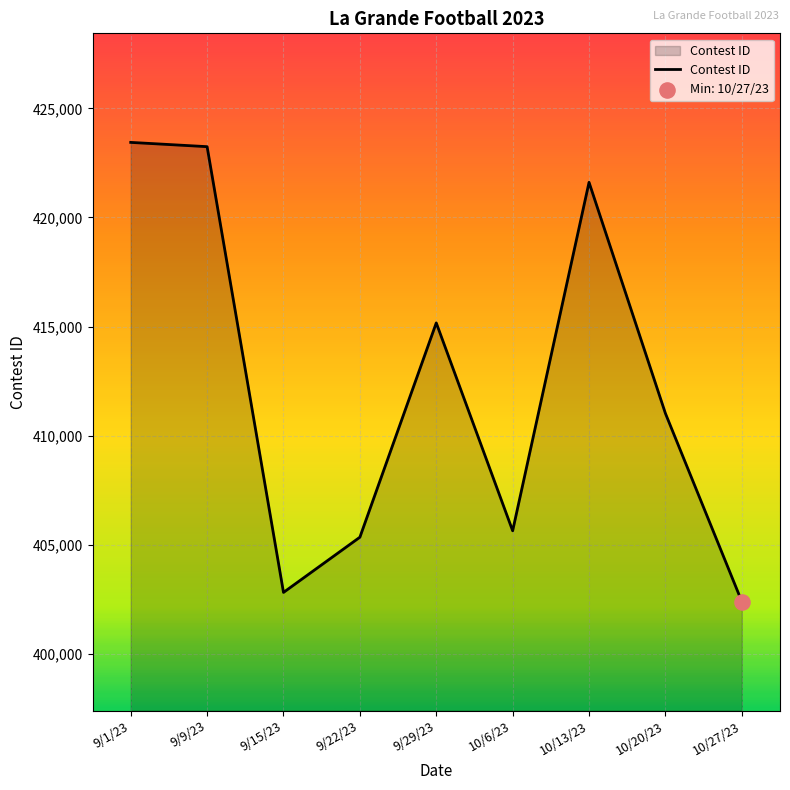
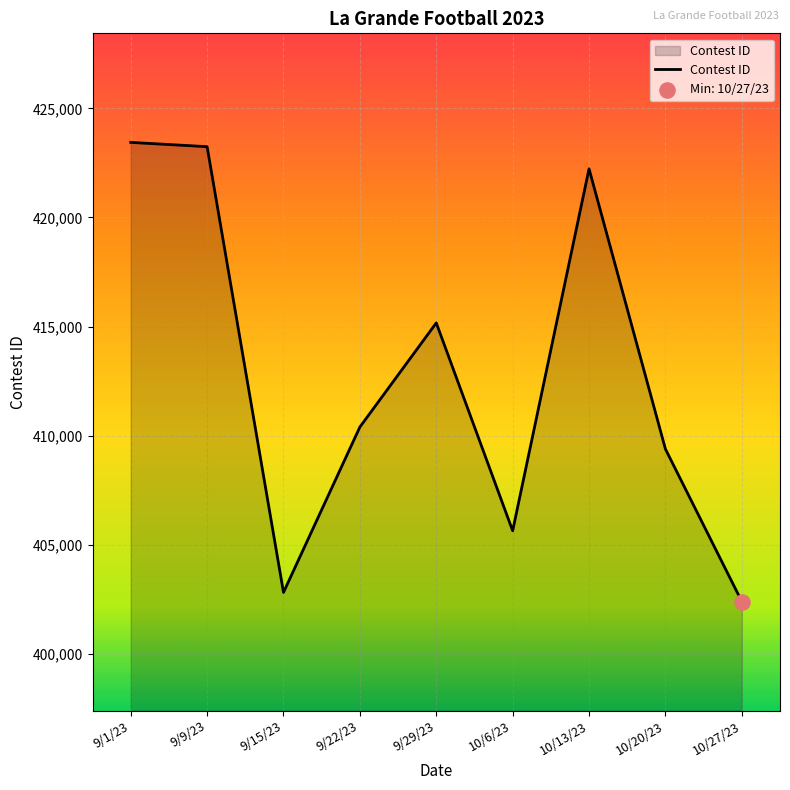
  {
    "Contest ID": {
      "9/1/23": "423,400",
      "9/9/23": "423,200",
      "9/15/23": "402,800",
-     "9/22/23": "405,300",
+     "9/22/23": "410,400",
      "9/29/23": "415,200",
      "10/6/23": "405,600",
-     "10/13/23": "421,600",
-     "10/20/23": "411,000"
+     "10/13/23": "422,200",
+     "10/20/23": "409,400"
    }
  }
